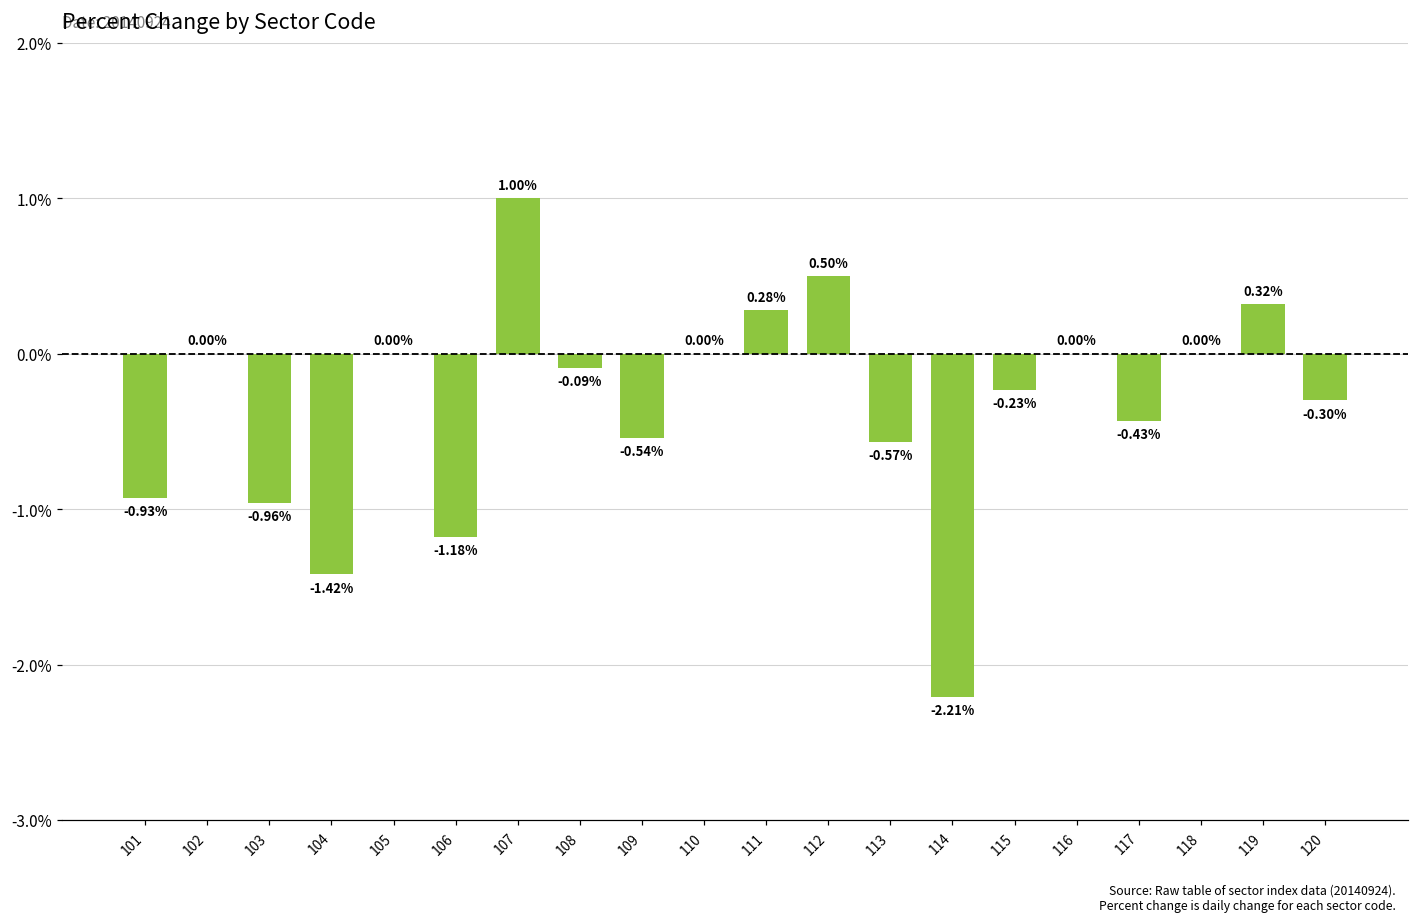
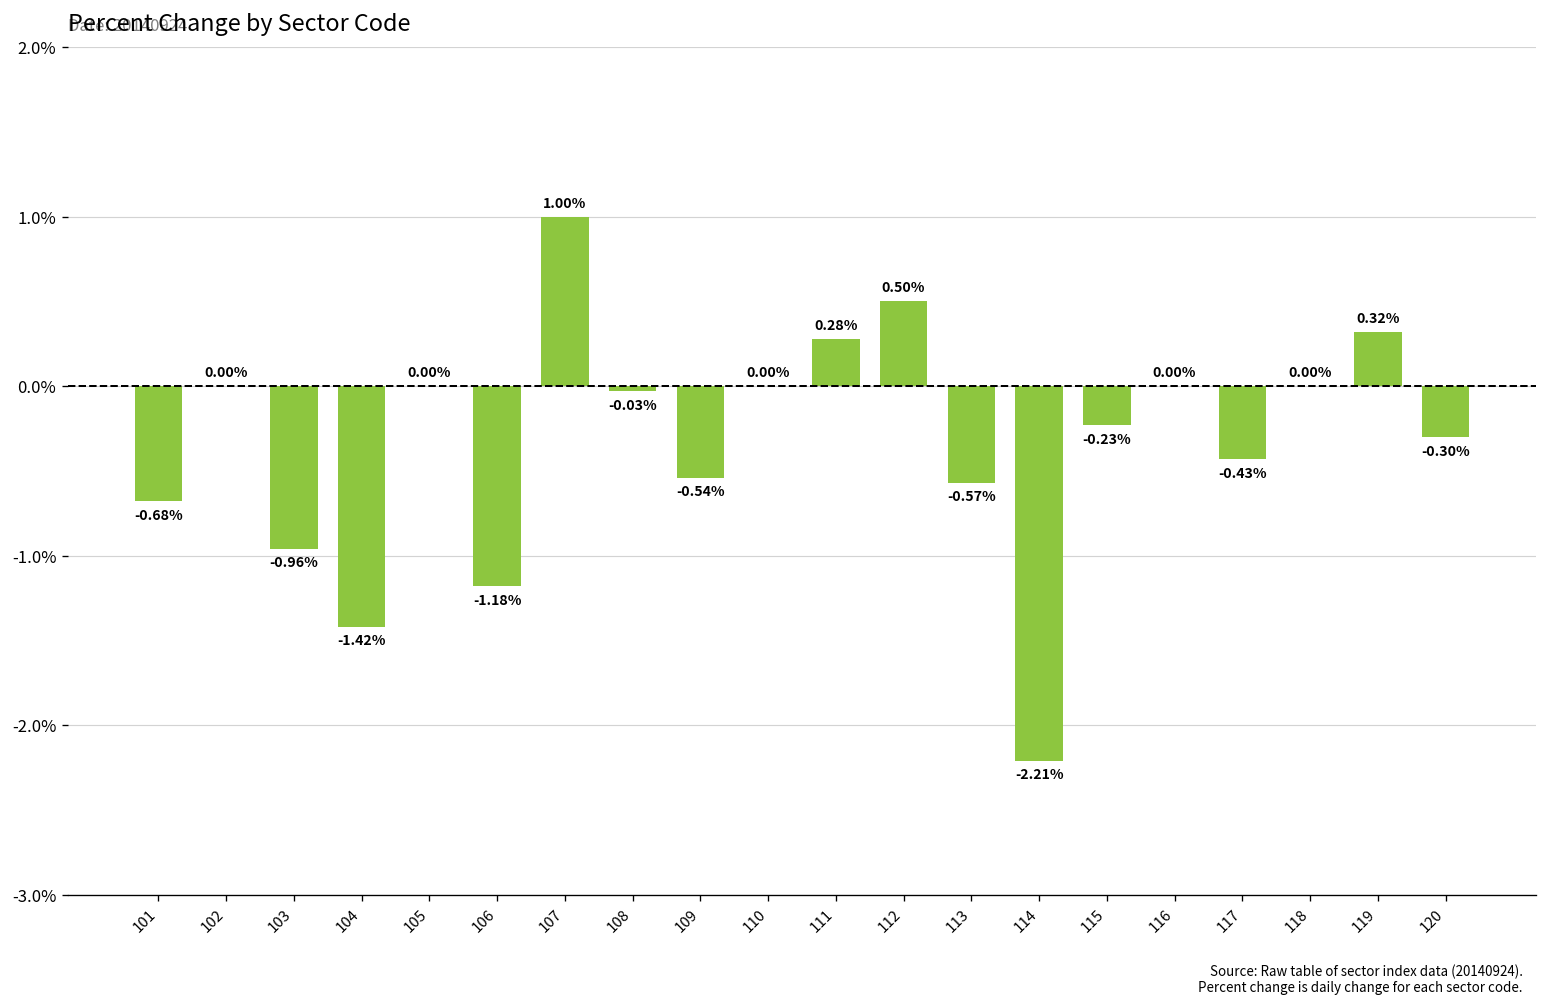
  {
-   "101": "-0.93%",
+   "101": "-0.68%",
    "102": "0.00%",
    "103": "-0.96%",
    "104": "-1.42%",
    "105": "0.00%",
    "106": "-1.18%",
    "107": "1.00%",
-   "108": "-0.09%",
+   "108": "-0.03%",
    "109": "-0.54%",
    "110": "0.00%",
    "111": "0.28%",
    "112": "0.50%",
    "113": "-0.57%",
    "114": "-2.21%",
    "115": "-0.23%",
    "116": "0.00%",
    "117": "-0.43%",
    "118": "0.00%",
    "119": "0.32%",
    "120": "-0.30%"
  }
